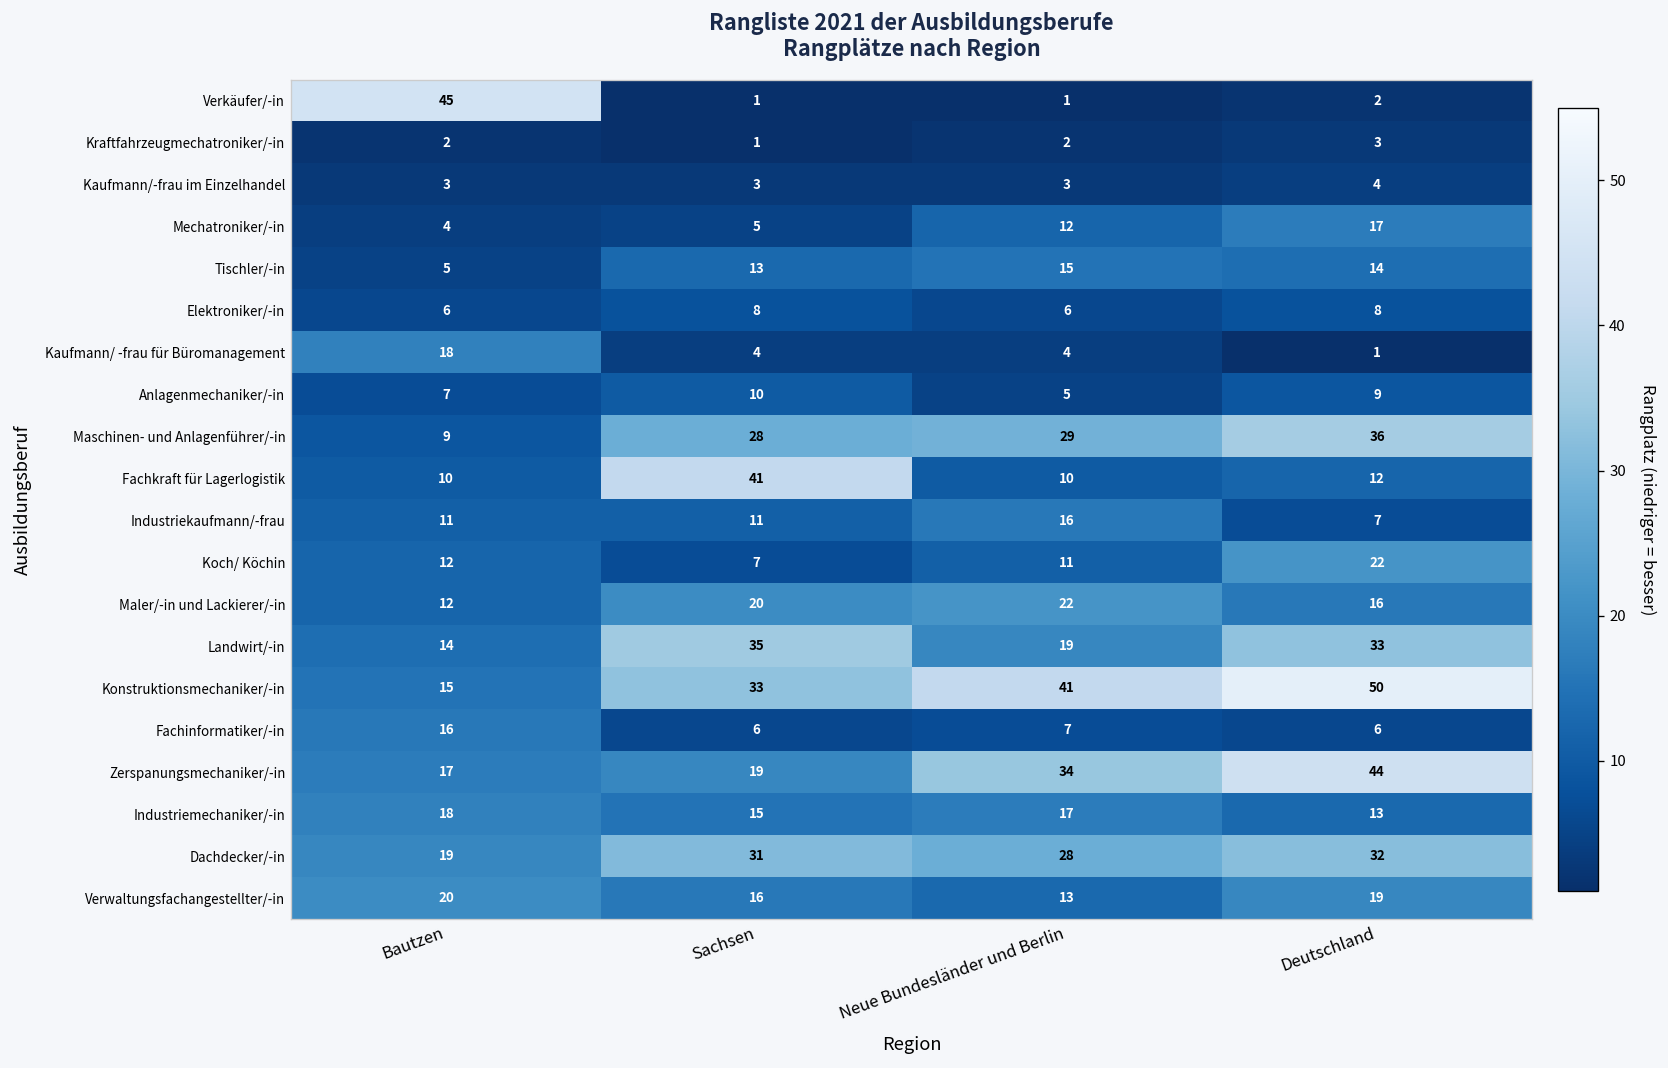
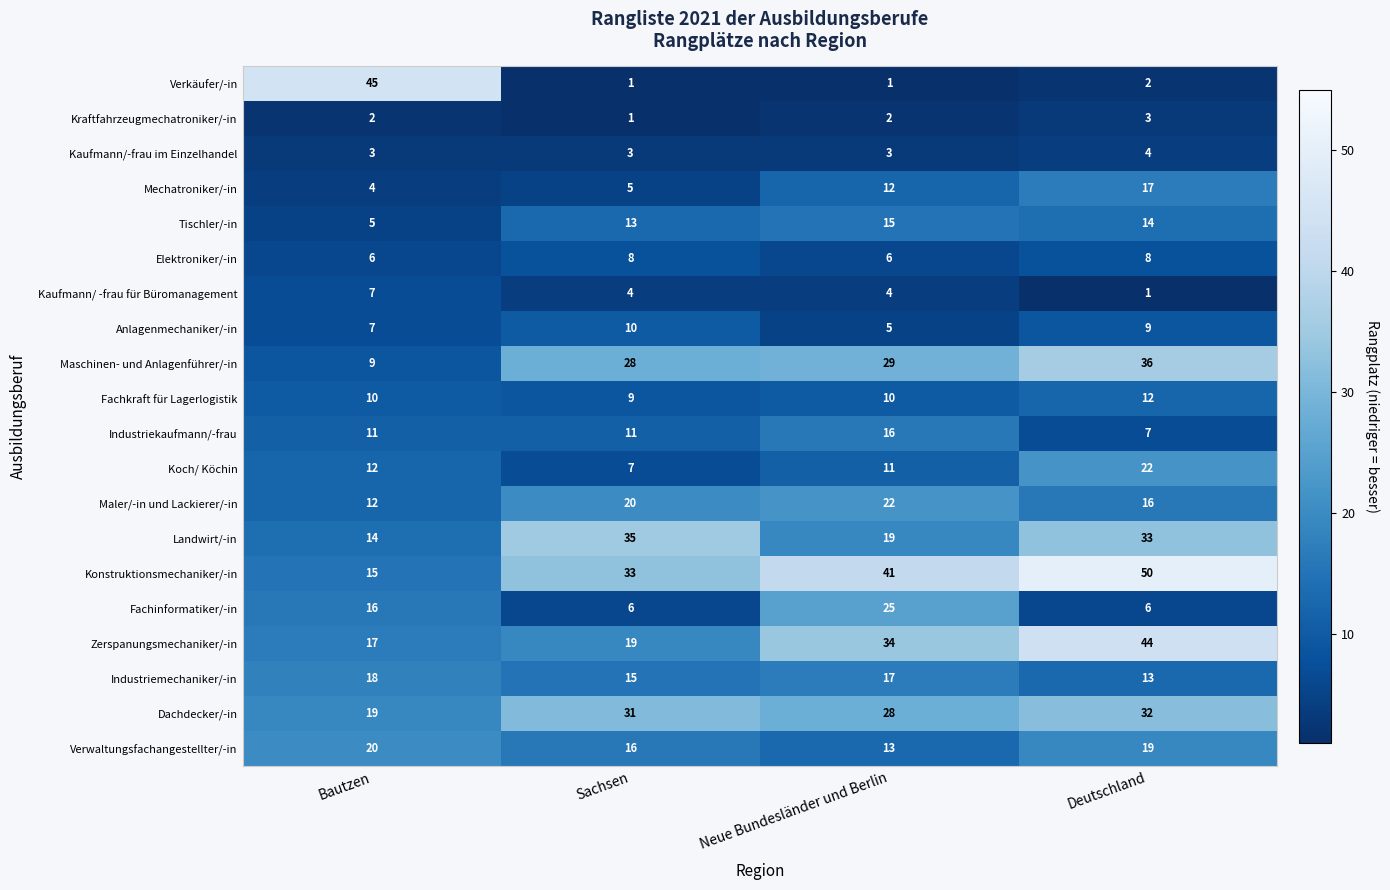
  {
    "Verkäufer/-in": {
      "Bautzen": 45,
      "Sachsen": 1,
      "Neue Bundesländer und Berlin": 1,
      "Deutschland": 2
    },
    "Kraftfahrzeugmechatroniker/-in": {
      "Bautzen": 2,
      "Sachsen": 1,
      "Neue Bundesländer und Berlin": 2,
      "Deutschland": 3
    },
    "Kaufmann/-frau im Einzelhandel": {
      "Bautzen": 3,
      "Sachsen": 3,
      "Neue Bundesländer und Berlin": 3,
      "Deutschland": 4
    },
    "Mechatroniker/-in": {
      "Bautzen": 4,
      "Sachsen": 5,
      "Neue Bundesländer und Berlin": 12,
      "Deutschland": 17
    },
    "Tischler/-in": {
      "Bautzen": 5,
      "Sachsen": 13,
      "Neue Bundesländer und Berlin": 15,
      "Deutschland": 14
    },
    "Elektroniker/-in": {
      "Bautzen": 6,
      "Sachsen": 8,
      "Neue Bundesländer und Berlin": 6,
      "Deutschland": 8
    },
    "Kaufmann/ -frau für Büromanagement": {
-     "Bautzen": 18,
+     "Bautzen": 7,
      "Sachsen": 4,
      "Neue Bundesländer und Berlin": 4,
      "Deutschland": 1
    },
    "Anlagenmechaniker/-in": {
      "Bautzen": 7,
      "Sachsen": 10,
      "Neue Bundesländer und Berlin": 5,
      "Deutschland": 9
    },
    "Maschinen- und Anlagenführer/-in": {
      "Bautzen": 9,
      "Sachsen": 28,
      "Neue Bundesländer und Berlin": 29,
      "Deutschland": 36
    },
    "Fachkraft für Lagerlogistik": {
      "Bautzen": 10,
-     "Sachsen": 41,
+     "Sachsen": 9,
      "Neue Bundesländer und Berlin": 10,
      "Deutschland": 12
    },
    "Industriekaufmann/-frau": {
      "Bautzen": 11,
      "Sachsen": 11,
      "Neue Bundesländer und Berlin": 16,
      "Deutschland": 7
    },
    "Koch/ Köchin": {
      "Bautzen": 12,
      "Sachsen": 7,
      "Neue Bundesländer und Berlin": 11,
      "Deutschland": 22
    },
    "Maler/-in und Lackierer/-in": {
      "Bautzen": 12,
      "Sachsen": 20,
      "Neue Bundesländer und Berlin": 22,
      "Deutschland": 16
    },
    "Landwirt/-in": {
      "Bautzen": 14,
      "Sachsen": 35,
      "Neue Bundesländer und Berlin": 19,
      "Deutschland": 33
    },
    "Konstruktionsmechaniker/-in": {
      "Bautzen": 15,
      "Sachsen": 33,
      "Neue Bundesländer und Berlin": 41,
      "Deutschland": 50
    },
    "Fachinformatiker/-in": {
      "Bautzen": 16,
      "Sachsen": 6,
-     "Neue Bundesländer und Berlin": 7,
+     "Neue Bundesländer und Berlin": 25,
      "Deutschland": 6
    },
    "Zerspanungsmechaniker/-in": {
      "Bautzen": 17,
      "Sachsen": 19,
      "Neue Bundesländer und Berlin": 34,
      "Deutschland": 44
    },
    "Industriemechaniker/-in": {
      "Bautzen": 18,
      "Sachsen": 15,
      "Neue Bundesländer und Berlin": 17,
      "Deutschland": 13
    },
    "Dachdecker/-in": {
      "Bautzen": 19,
      "Sachsen": 31,
      "Neue Bundesländer und Berlin": 28,
      "Deutschland": 32
    },
    "Verwaltungsfachangestellter/-in": {
      "Bautzen": 20,
      "Sachsen": 16,
      "Neue Bundesländer und Berlin": 13,
      "Deutschland": 19
    }
  }
